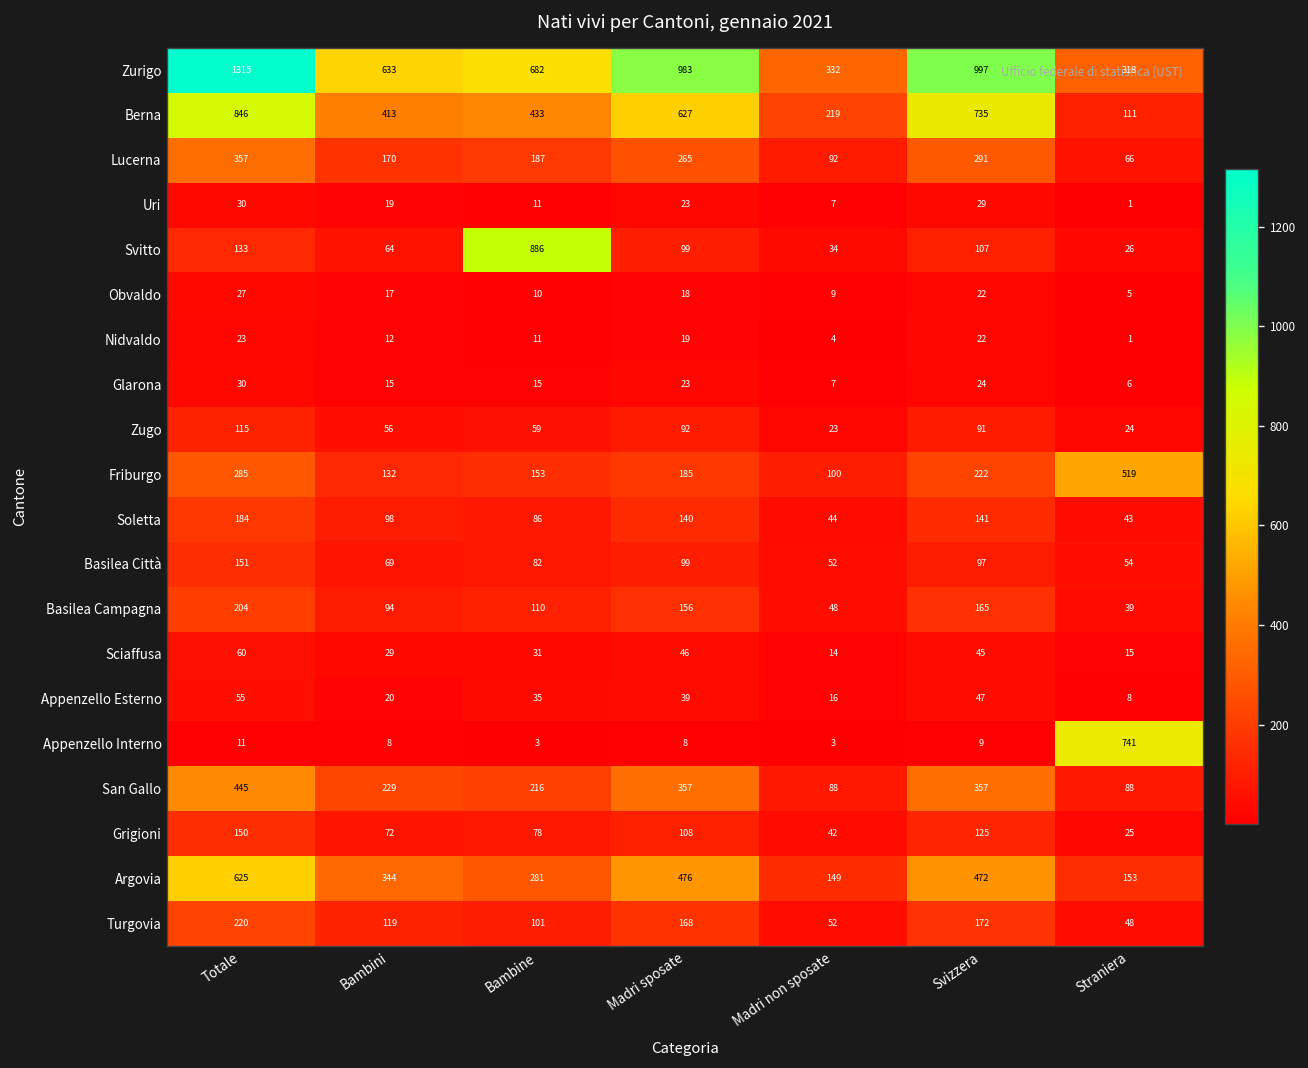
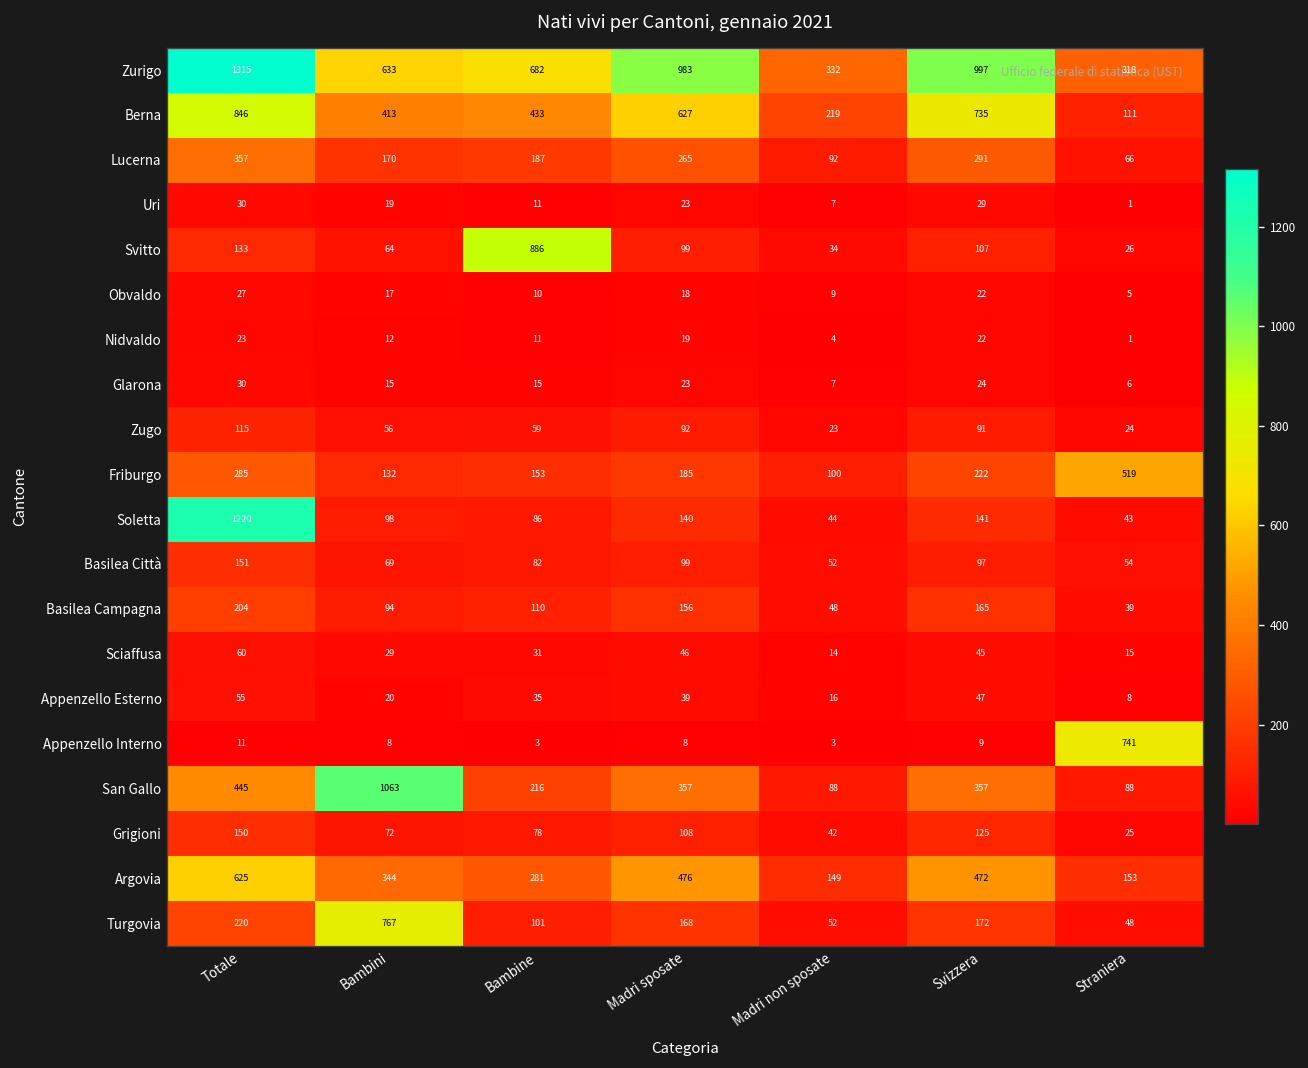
  {
    "Zurigo": {
      "Totale": 1315,
      "Bambini": 633,
      "Bambine": 682,
      "Madri sposate": 983,
      "Madri non sposate": 332,
      "Svizzera": 997
    },
    "Berna": {
      "Totale": 846,
      "Bambini": 413,
      "Bambine": 433,
      "Madri sposate": 627,
      "Madri non sposate": 219,
      "Svizzera": 735,
      "Straniera": 111
    },
    "Lucerna": {
      "Totale": 357,
      "Bambini": 170,
      "Bambine": 187,
      "Madri sposate": 265,
      "Madri non sposate": 92,
      "Svizzera": 291,
      "Straniera": 66
    },
    "Uri": {
      "Totale": 30,
      "Bambini": 19,
      "Bambine": 11,
      "Madri sposate": 23,
      "Madri non sposate": 7,
      "Svizzera": 29,
      "Straniera": 1
    },
    "Svitto": {
      "Totale": 133,
      "Bambini": 64,
      "Bambine": 886,
      "Madri sposate": 99,
      "Madri non sposate": 34,
      "Svizzera": 107,
      "Straniera": 26
    },
    "Obvaldo": {
      "Totale": 27,
      "Bambini": 17,
      "Bambine": 10,
      "Madri sposate": 18,
      "Madri non sposate": 9,
      "Svizzera": 22,
      "Straniera": 5
    },
    "Nidvaldo": {
      "Totale": 23,
      "Bambini": 12,
      "Bambine": 11,
      "Madri sposate": 19,
      "Madri non sposate": 4,
      "Svizzera": 22,
      "Straniera": 1
    },
    "Glarona": {
      "Totale": 30,
      "Bambini": 15,
      "Bambine": 15,
      "Madri sposate": 23,
      "Madri non sposate": 7,
      "Svizzera": 24,
      "Straniera": 6
    },
    "Zugo": {
      "Totale": 115,
      "Bambini": 56,
      "Bambine": 59,
      "Madri sposate": 92,
      "Madri non sposate": 23,
      "Svizzera": 91,
      "Straniera": 24
    },
    "Friburgo": {
      "Totale": 285,
      "Bambini": 132,
      "Bambine": 153,
      "Madri sposate": 185,
      "Madri non sposate": 100,
      "Svizzera": 222,
      "Straniera": 519
    },
    "Soletta": {
-     "Totale": 184,
+     "Totale": 1220,
      "Bambini": 98,
      "Bambine": 86,
      "Madri sposate": 140,
      "Madri non sposate": 44,
      "Svizzera": 141,
      "Straniera": 43
    },
    "Basilea Città": {
      "Totale": 151,
      "Bambini": 69,
      "Bambine": 82,
      "Madri sposate": 99,
      "Madri non sposate": 52,
      "Svizzera": 97,
      "Straniera": 54
    },
    "Basilea Campagna": {
      "Totale": 204,
      "Bambini": 94,
      "Bambine": 110,
      "Madri sposate": 156,
      "Madri non sposate": 48,
      "Svizzera": 165,
      "Straniera": 39
    },
    "Sciaffusa": {
      "Totale": 60,
      "Bambini": 29,
      "Bambine": 31,
      "Madri sposate": 46,
      "Madri non sposate": 14,
      "Svizzera": 45,
      "Straniera": 15
    },
    "Appenzello Esterno": {
      "Totale": 55,
      "Bambini": 20,
      "Bambine": 35,
      "Madri sposate": 39,
      "Madri non sposate": 16,
      "Svizzera": 47,
      "Straniera": 8
    },
    "Appenzello Interno": {
      "Totale": 11,
      "Bambini": 8,
      "Bambine": 3,
      "Madri sposate": 8,
      "Madri non sposate": 3,
      "Svizzera": 9,
      "Straniera": 741
    },
    "San Gallo": {
      "Totale": 445,
-     "Bambini": 229,
+     "Bambini": 1063,
      "Bambine": 216,
      "Madri sposate": 357,
      "Madri non sposate": 88,
      "Svizzera": 357,
      "Straniera": 88
    },
    "Grigioni": {
      "Totale": 150,
      "Bambini": 72,
      "Bambine": 78,
      "Madri sposate": 108,
      "Madri non sposate": 42,
      "Svizzera": 125,
      "Straniera": 25
    },
    "Argovia": {
      "Totale": 625,
      "Bambini": 344,
      "Bambine": 281,
      "Madri sposate": 476,
      "Madri non sposate": 149,
      "Svizzera": 472,
      "Straniera": 153
    },
    "Turgovia": {
      "Totale": 220,
-     "Bambini": 119,
+     "Bambini": 767,
      "Bambine": 101,
      "Madri sposate": 168,
      "Madri non sposate": 52,
      "Svizzera": 172,
      "Straniera": 48
    }
  }
